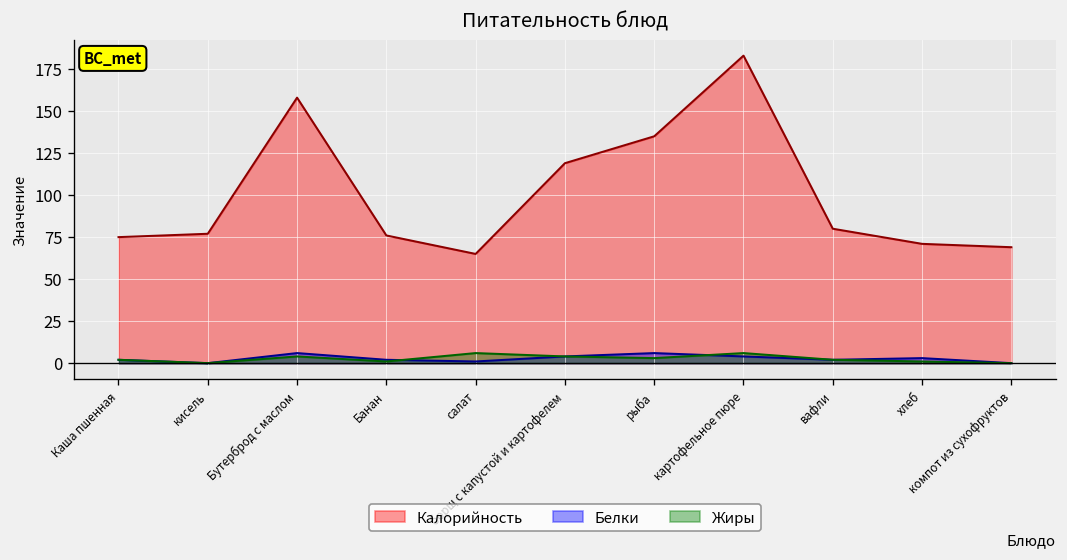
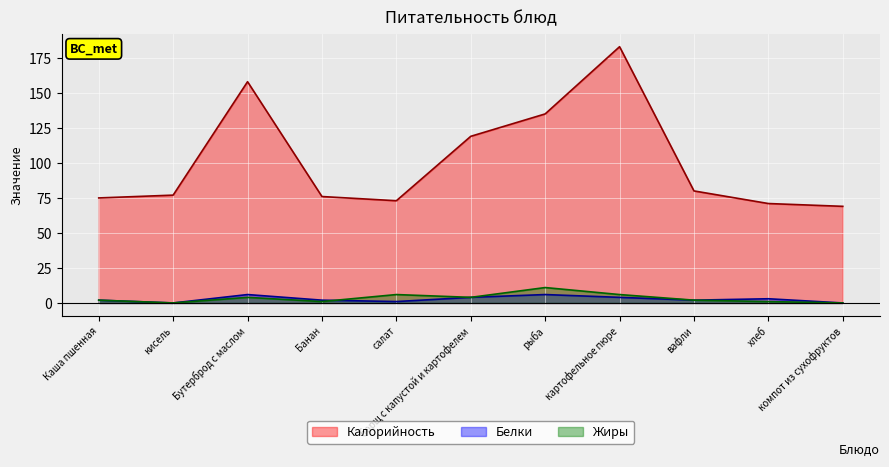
  {
    "Калорийность": {
      "Каша пшенная": 75,
      "кисель": 77,
      "Бутерброд с маслом": 158,
      "Банан": 76,
-     "салат": 65,
+     "салат": 73,
      "борщ с капустой и картофелем": 119,
      "рыба": 135,
      "картофельное пюре": 183,
      "вафли": 80,
      "хлеб": 71,
      "компот из сухофруктов": 69
    },
    "Белки": {
      "Бутерброд с маслом": 6,
      "салат": 1,
      "рыба": 6,
      "картофельное пюре": 4,
      "хлеб": 3
    },
    "Жиры": {
      "Бутерброд с маслом": 4,
      "салат": 6,
-     "рыба": 3,
+     "рыба": 11,
      "картофельное пюре": 6,
      "хлеб": 1
    }
  }
